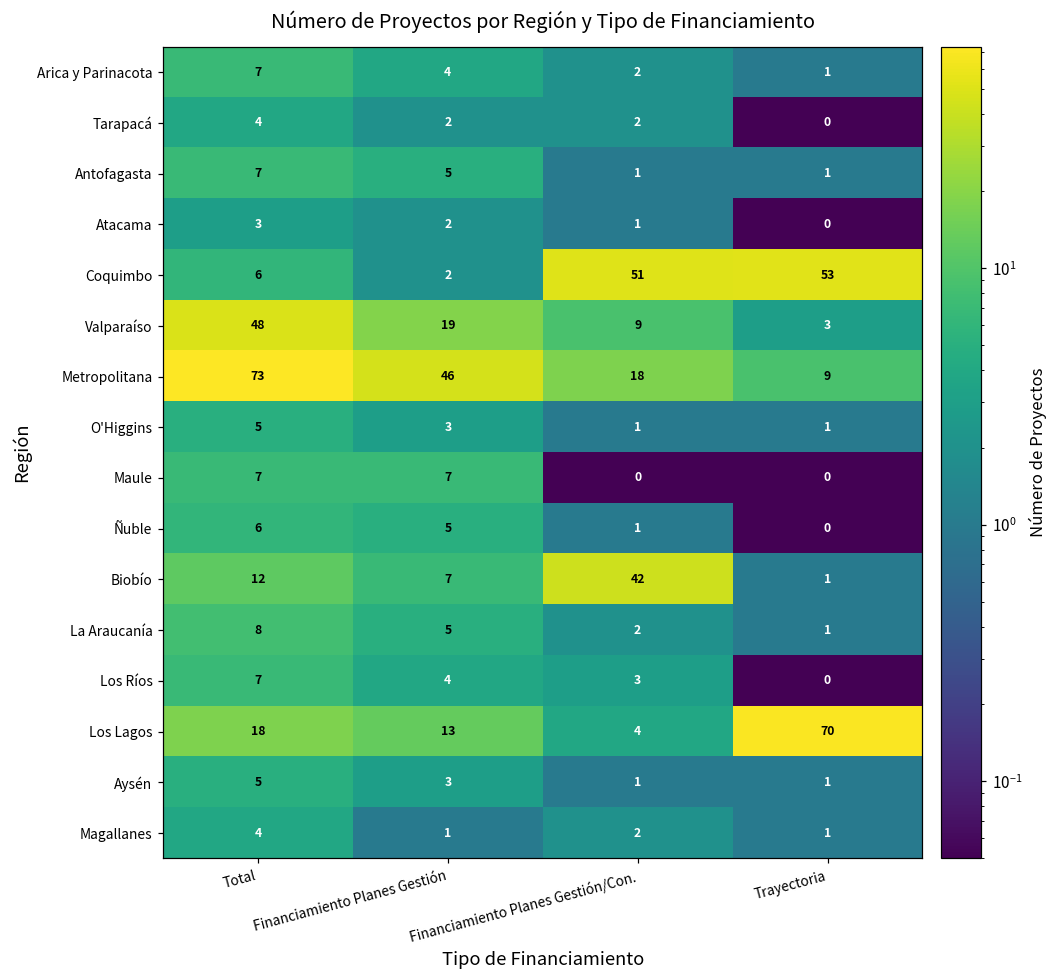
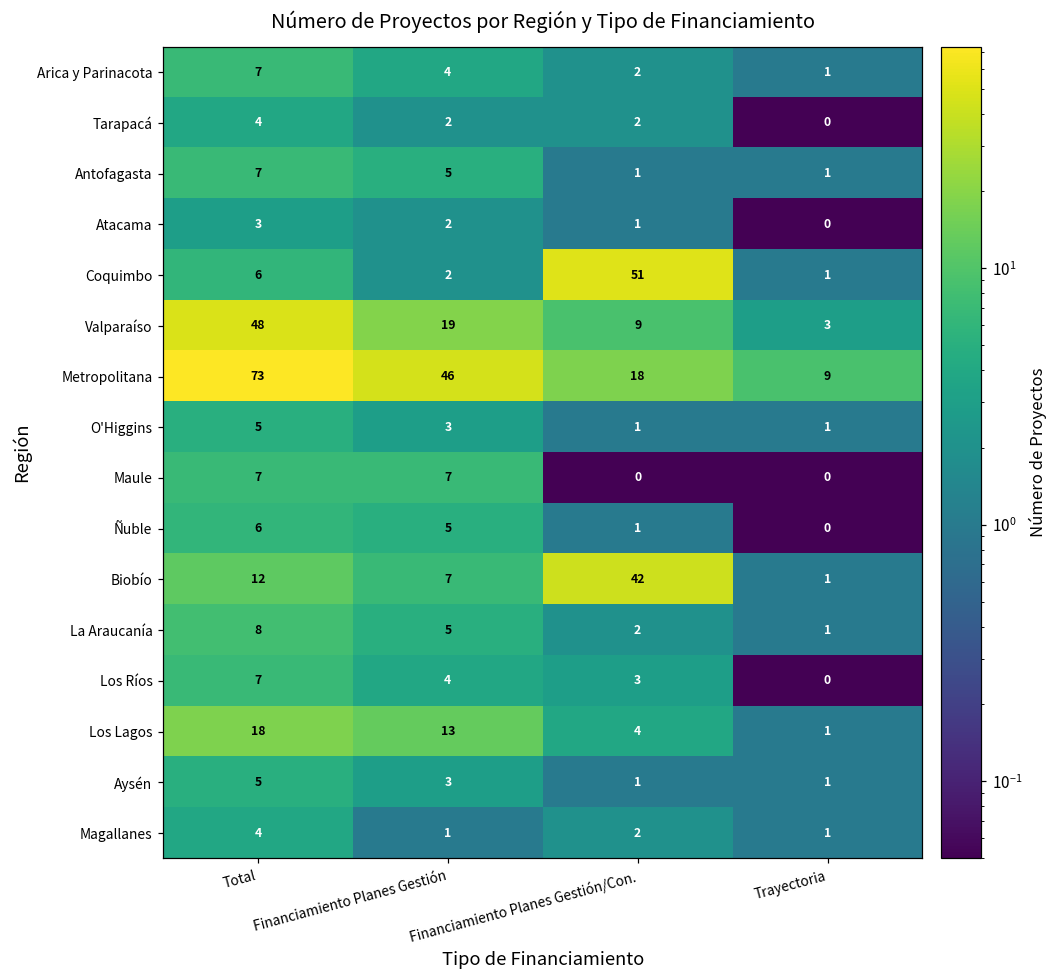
  {
    "Arica y Parinacota": {
      "Total": 7,
      "Financiamiento Planes Gestión": 4,
      "Financiamiento Planes Gestión/Con.": 2,
      "Trayectoria": 1
    },
    "Tarapacá": {
      "Total": 4,
      "Financiamiento Planes Gestión": 2,
      "Financiamiento Planes Gestión/Con.": 2,
      "Trayectoria": 0
    },
    "Antofagasta": {
      "Total": 7,
      "Financiamiento Planes Gestión": 5,
      "Financiamiento Planes Gestión/Con.": 1,
      "Trayectoria": 1
    },
    "Atacama": {
      "Total": 3,
      "Financiamiento Planes Gestión": 2,
      "Financiamiento Planes Gestión/Con.": 1,
      "Trayectoria": 0
    },
    "Coquimbo": {
      "Total": 6,
      "Financiamiento Planes Gestión": 2,
      "Financiamiento Planes Gestión/Con.": 51,
-     "Trayectoria": 53
+     "Trayectoria": 1
    },
    "Valparaíso": {
      "Total": 48,
      "Financiamiento Planes Gestión": 19,
      "Financiamiento Planes Gestión/Con.": 9,
      "Trayectoria": 3
    },
    "Metropolitana": {
      "Total": 73,
      "Financiamiento Planes Gestión": 46,
      "Financiamiento Planes Gestión/Con.": 18,
      "Trayectoria": 9
    },
    "O'Higgins": {
      "Total": 5,
      "Financiamiento Planes Gestión": 3,
      "Financiamiento Planes Gestión/Con.": 1,
      "Trayectoria": 1
    },
    "Maule": {
      "Total": 7,
      "Financiamiento Planes Gestión": 7,
      "Financiamiento Planes Gestión/Con.": 0,
      "Trayectoria": 0
    },
    "Ñuble": {
      "Total": 6,
      "Financiamiento Planes Gestión": 5,
      "Financiamiento Planes Gestión/Con.": 1,
      "Trayectoria": 0
    },
    "Biobío": {
      "Total": 12,
      "Financiamiento Planes Gestión": 7,
      "Financiamiento Planes Gestión/Con.": 42,
      "Trayectoria": 1
    },
    "La Araucanía": {
      "Total": 8,
      "Financiamiento Planes Gestión": 5,
      "Financiamiento Planes Gestión/Con.": 2,
      "Trayectoria": 1
    },
    "Los Ríos": {
      "Total": 7,
      "Financiamiento Planes Gestión": 4,
      "Financiamiento Planes Gestión/Con.": 3,
      "Trayectoria": 0
    },
    "Los Lagos": {
      "Total": 18,
      "Financiamiento Planes Gestión": 13,
      "Financiamiento Planes Gestión/Con.": 4,
-     "Trayectoria": 70
+     "Trayectoria": 1
    },
    "Aysén": {
      "Total": 5,
      "Financiamiento Planes Gestión": 3,
      "Financiamiento Planes Gestión/Con.": 1,
      "Trayectoria": 1
    },
    "Magallanes": {
      "Total": 4,
      "Financiamiento Planes Gestión": 1,
      "Financiamiento Planes Gestión/Con.": 2,
      "Trayectoria": 1
    }
  }
